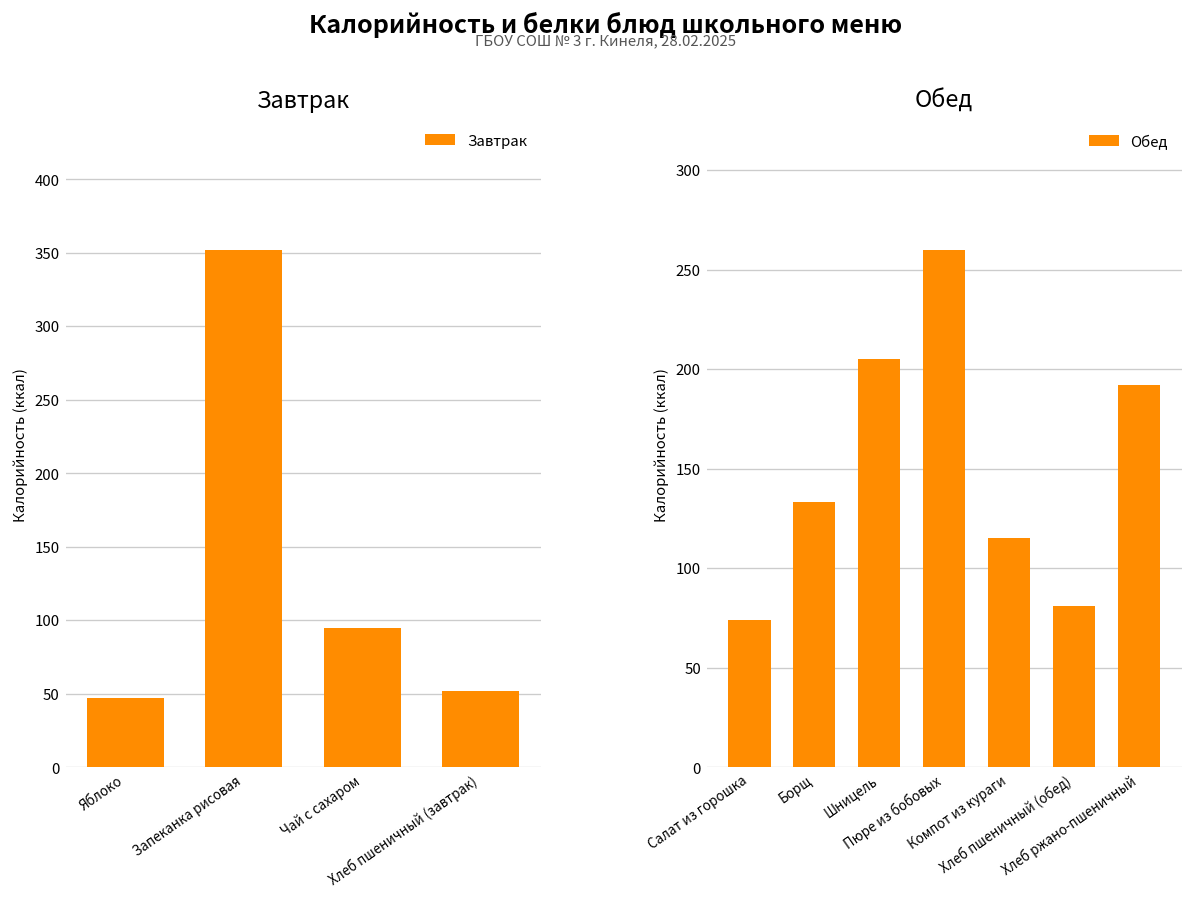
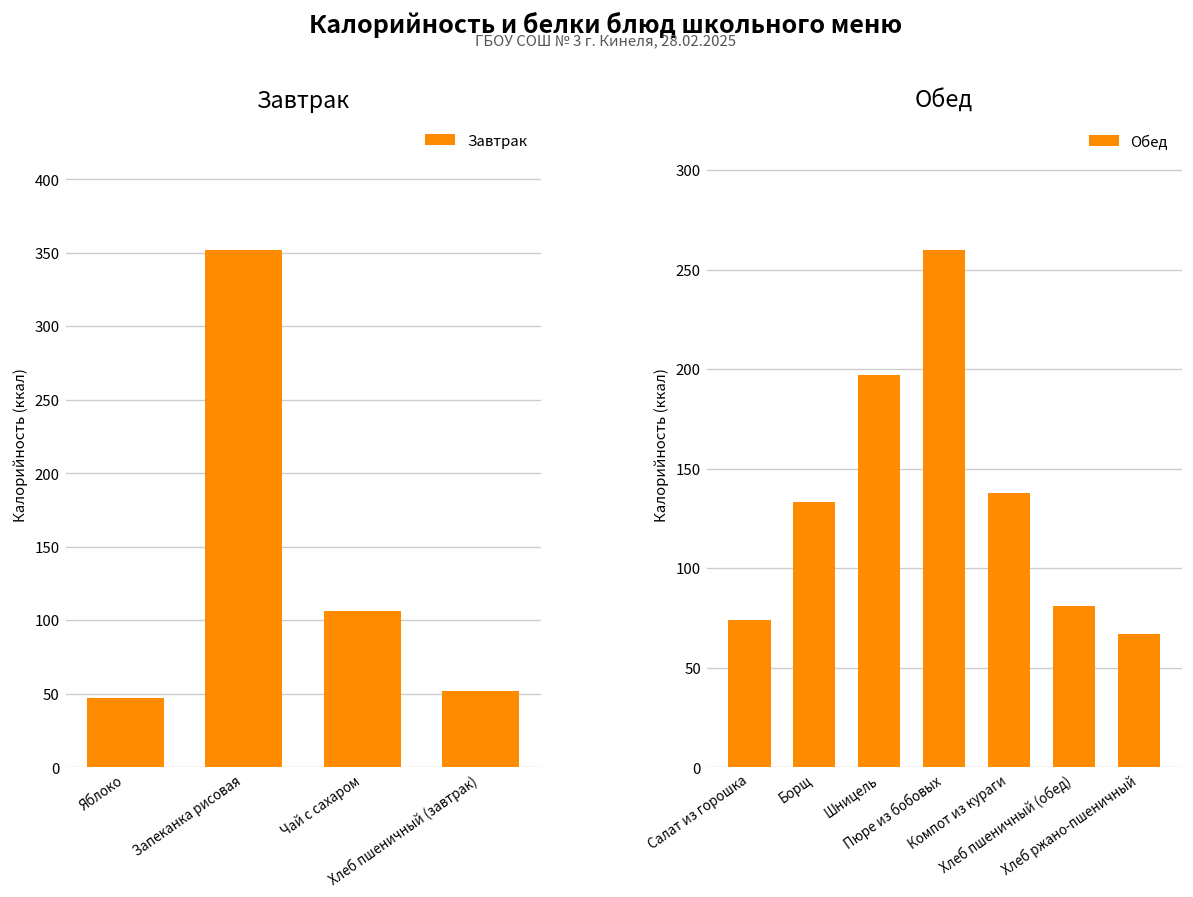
  {
    "Завтрак": {
      "Яблоко": 47,
      "Запеканка рисовая": 352,
-     "Чай с сахаром": 95,
+     "Чай с сахаром": 106,
      "Хлеб пшеничный (завтрак)": 52
    },
    "Обед": {
      "Салат из горошка": 74,
      "Борщ": 133,
-     "Шницель": 205,
+     "Шницель": 197,
      "Пюре из бобовых": 260,
-     "Компот из кураги": 115,
+     "Компот из кураги": 138,
      "Хлеб пшеничный (обед)": 81,
-     "Хлеб ржано-пшеничный": 192
+     "Хлеб ржано-пшеничный": 67
    }
  }
